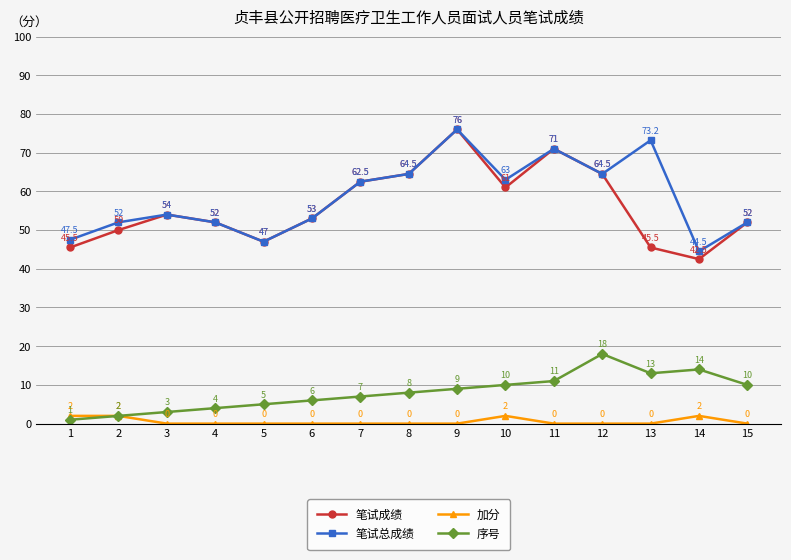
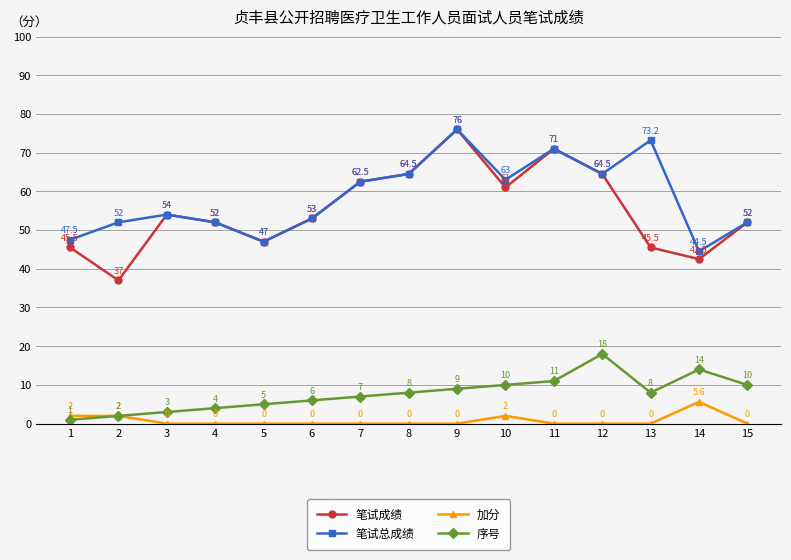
  {
    "笔试成绩": {
-     "2": 50,
+     "2": 37,
      "13": 45.5
    },
    "笔试总成绩": {
      "1": 47.5,
      "2": 52,
      "10": 63,
      "13": 73.2,
      "14": 44.5
    },
    "加分": {
      "5": 0,
      "6": 0,
      "7": 0,
      "8": 0,
      "9": 0,
      "10": 2,
      "11": 0,
      "12": 0,
      "13": 0,
-     "14": 2,
+     "14": 5.6,
      "15": 0
    },
    "序号": {
      "3": 3,
      "4": 4,
      "5": 5,
      "6": 6,
      "7": 7,
      "8": 8,
      "9": 9,
      "10": 10,
      "11": 11,
      "12": 18,
-     "13": 13,
+     "13": 8,
      "14": 14,
      "15": 10
    }
  }
